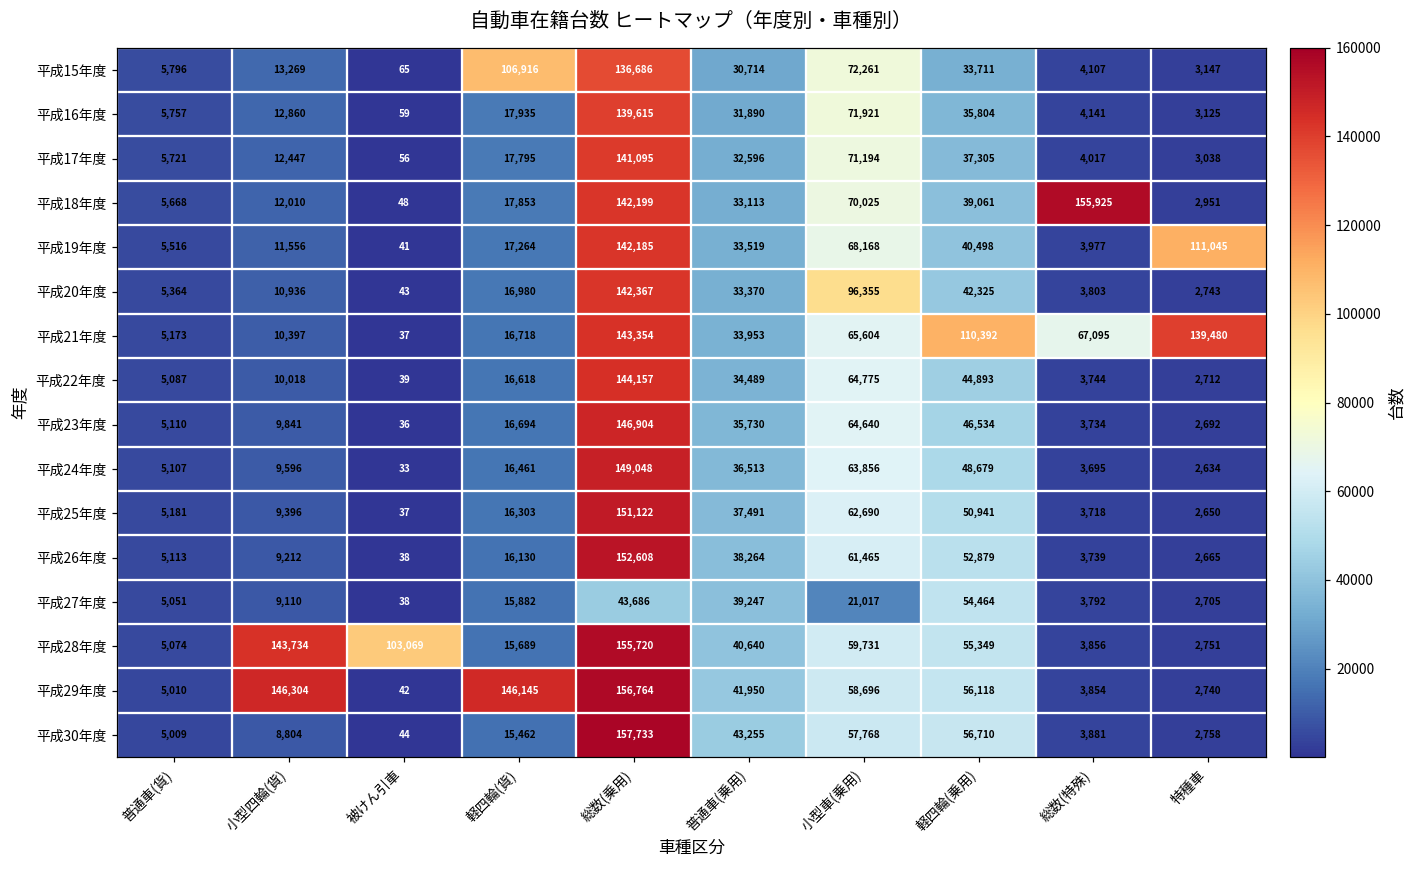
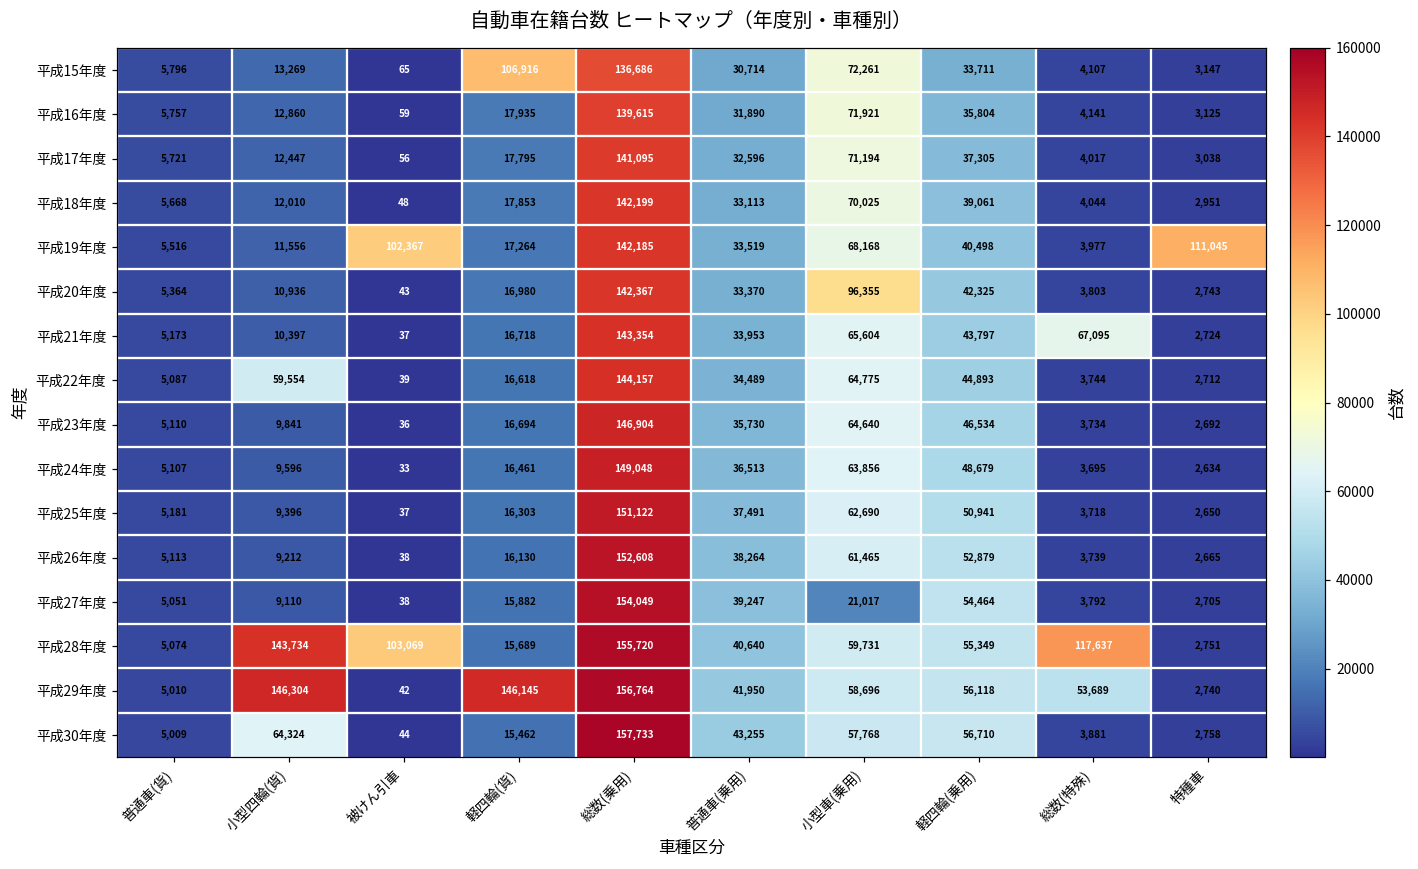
  {
    "平成15年度": {
      "普通車(貨)": "5,796",
      "小型四輪(貨)": "13,269",
      "被けん引車": "65",
      "軽四輪(貨)": "106,916",
      "総数(乗用)": "136,686",
      "普通車(乗用)": "30,714",
      "小型車(乗用)": "72,261",
      "軽四輪(乗用)": "33,711",
      "総数(特殊)": "4,107",
      "特種車": "3,147"
    },
    "平成16年度": {
      "普通車(貨)": "5,757",
      "小型四輪(貨)": "12,860",
      "被けん引車": "59",
      "軽四輪(貨)": "17,935",
      "総数(乗用)": "139,615",
      "普通車(乗用)": "31,890",
      "小型車(乗用)": "71,921",
      "軽四輪(乗用)": "35,804",
      "総数(特殊)": "4,141",
      "特種車": "3,125"
    },
    "平成17年度": {
      "普通車(貨)": "5,721",
      "小型四輪(貨)": "12,447",
      "被けん引車": "56",
      "軽四輪(貨)": "17,795",
      "総数(乗用)": "141,095",
      "普通車(乗用)": "32,596",
      "小型車(乗用)": "71,194",
      "軽四輪(乗用)": "37,305",
      "総数(特殊)": "4,017",
      "特種車": "3,038"
    },
    "平成18年度": {
      "普通車(貨)": "5,668",
      "小型四輪(貨)": "12,010",
      "被けん引車": "48",
      "軽四輪(貨)": "17,853",
      "総数(乗用)": "142,199",
      "普通車(乗用)": "33,113",
      "小型車(乗用)": "70,025",
      "軽四輪(乗用)": "39,061",
-     "総数(特殊)": "155,925",
+     "総数(特殊)": "4,044",
      "特種車": "2,951"
    },
    "平成19年度": {
      "普通車(貨)": "5,516",
      "小型四輪(貨)": "11,556",
-     "被けん引車": "41",
+     "被けん引車": "102,367",
      "軽四輪(貨)": "17,264",
      "総数(乗用)": "142,185",
      "普通車(乗用)": "33,519",
      "小型車(乗用)": "68,168",
      "軽四輪(乗用)": "40,498",
      "総数(特殊)": "3,977",
      "特種車": "111,045"
    },
    "平成20年度": {
      "普通車(貨)": "5,364",
      "小型四輪(貨)": "10,936",
      "被けん引車": "43",
      "軽四輪(貨)": "16,980",
      "総数(乗用)": "142,367",
      "普通車(乗用)": "33,370",
      "小型車(乗用)": "96,355",
      "軽四輪(乗用)": "42,325",
      "総数(特殊)": "3,803",
      "特種車": "2,743"
    },
    "平成21年度": {
      "普通車(貨)": "5,173",
      "小型四輪(貨)": "10,397",
      "被けん引車": "37",
      "軽四輪(貨)": "16,718",
      "総数(乗用)": "143,354",
      "普通車(乗用)": "33,953",
      "小型車(乗用)": "65,604",
-     "軽四輪(乗用)": "110,392",
+     "軽四輪(乗用)": "43,797",
      "総数(特殊)": "67,095",
-     "特種車": "139,480"
+     "特種車": "2,724"
    },
    "平成22年度": {
      "普通車(貨)": "5,087",
-     "小型四輪(貨)": "10,018",
+     "小型四輪(貨)": "59,554",
      "被けん引車": "39",
      "軽四輪(貨)": "16,618",
      "総数(乗用)": "144,157",
      "普通車(乗用)": "34,489",
      "小型車(乗用)": "64,775",
      "軽四輪(乗用)": "44,893",
      "総数(特殊)": "3,744",
      "特種車": "2,712"
    },
    "平成23年度": {
      "普通車(貨)": "5,110",
      "小型四輪(貨)": "9,841",
      "被けん引車": "36",
      "軽四輪(貨)": "16,694",
      "総数(乗用)": "146,904",
      "普通車(乗用)": "35,730",
      "小型車(乗用)": "64,640",
      "軽四輪(乗用)": "46,534",
      "総数(特殊)": "3,734",
      "特種車": "2,692"
    },
    "平成24年度": {
      "普通車(貨)": "5,107",
      "小型四輪(貨)": "9,596",
      "被けん引車": "33",
      "軽四輪(貨)": "16,461",
      "総数(乗用)": "149,048",
      "普通車(乗用)": "36,513",
      "小型車(乗用)": "63,856",
      "軽四輪(乗用)": "48,679",
      "総数(特殊)": "3,695",
      "特種車": "2,634"
    },
    "平成25年度": {
      "普通車(貨)": "5,181",
      "小型四輪(貨)": "9,396",
      "被けん引車": "37",
      "軽四輪(貨)": "16,303",
      "総数(乗用)": "151,122",
      "普通車(乗用)": "37,491",
      "小型車(乗用)": "62,690",
      "軽四輪(乗用)": "50,941",
      "総数(特殊)": "3,718",
      "特種車": "2,650"
    },
    "平成26年度": {
      "普通車(貨)": "5,113",
      "小型四輪(貨)": "9,212",
      "被けん引車": "38",
      "軽四輪(貨)": "16,130",
      "総数(乗用)": "152,608",
      "普通車(乗用)": "38,264",
      "小型車(乗用)": "61,465",
      "軽四輪(乗用)": "52,879",
      "総数(特殊)": "3,739",
      "特種車": "2,665"
    },
    "平成27年度": {
      "普通車(貨)": "5,051",
      "小型四輪(貨)": "9,110",
      "被けん引車": "38",
      "軽四輪(貨)": "15,882",
-     "総数(乗用)": "43,686",
+     "総数(乗用)": "154,049",
      "普通車(乗用)": "39,247",
      "小型車(乗用)": "21,017",
      "軽四輪(乗用)": "54,464",
      "総数(特殊)": "3,792",
      "特種車": "2,705"
    },
    "平成28年度": {
      "普通車(貨)": "5,074",
      "小型四輪(貨)": "143,734",
      "被けん引車": "103,069",
      "軽四輪(貨)": "15,689",
      "総数(乗用)": "155,720",
      "普通車(乗用)": "40,640",
      "小型車(乗用)": "59,731",
      "軽四輪(乗用)": "55,349",
-     "総数(特殊)": "3,856",
+     "総数(特殊)": "117,637",
      "特種車": "2,751"
    },
    "平成29年度": {
      "普通車(貨)": "5,010",
      "小型四輪(貨)": "146,304",
      "被けん引車": "42",
      "軽四輪(貨)": "146,145",
      "総数(乗用)": "156,764",
      "普通車(乗用)": "41,950",
      "小型車(乗用)": "58,696",
      "軽四輪(乗用)": "56,118",
-     "総数(特殊)": "3,854",
+     "総数(特殊)": "53,689",
      "特種車": "2,740"
    },
    "平成30年度": {
      "普通車(貨)": "5,009",
-     "小型四輪(貨)": "8,804",
+     "小型四輪(貨)": "64,324",
      "被けん引車": "44",
      "軽四輪(貨)": "15,462",
      "総数(乗用)": "157,733",
      "普通車(乗用)": "43,255",
      "小型車(乗用)": "57,768",
      "軽四輪(乗用)": "56,710",
      "総数(特殊)": "3,881",
      "特種車": "2,758"
    }
  }
